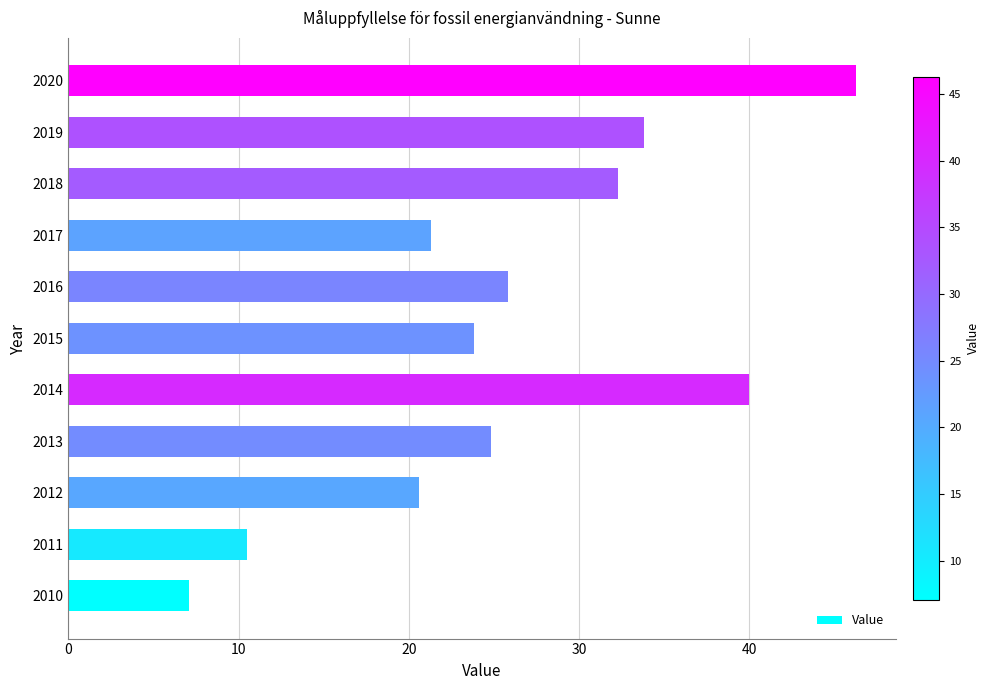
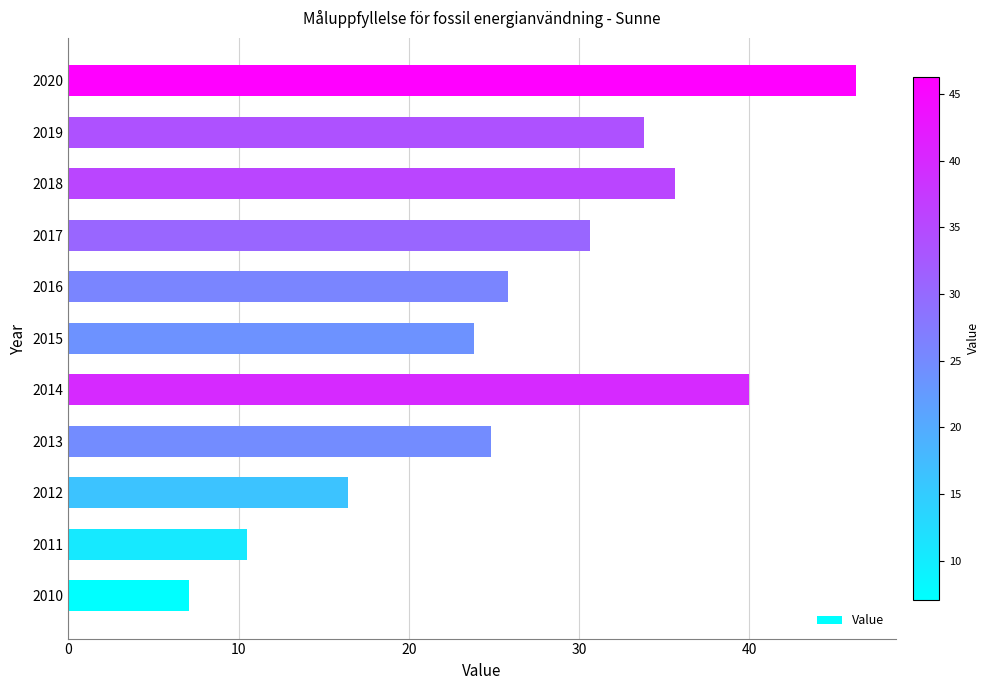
  {
    "2020": 46.3,
    "2019": 33.8,
-   "2018": 32.3,
-   "2017": 21.3,
+   "2018": 35.6,
+   "2017": 30.6,
    "2016": 25.8,
    "2015": 23.8,
    "2014": 40.0,
    "2013": 24.8,
-   "2012": 20.6,
+   "2012": 16.4,
    "2011": 10.5,
    "2010": 7.1
  }
